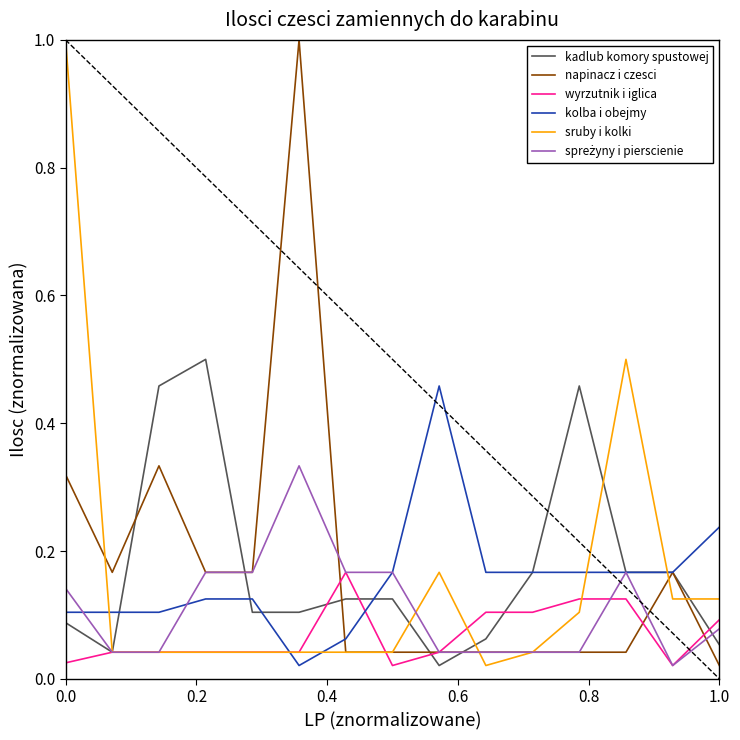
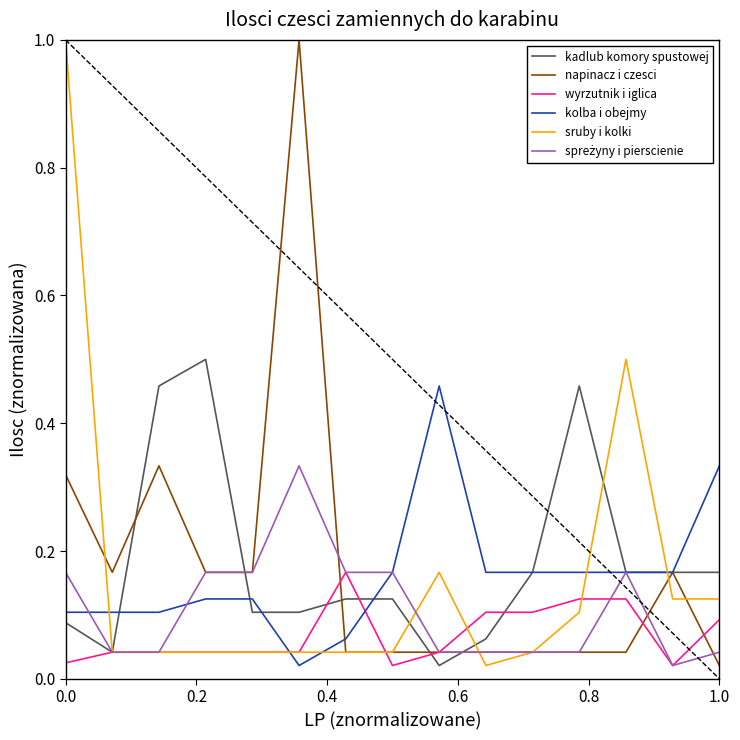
  {
    "kadlub komory spustowej": {
      "0.0": 0.09,
-     "1.0": 0.05
+     "1.0": 0.17
    },
    "napinacz i czesci": {
      "0.0": 0.32,
      "1.0": 0.02
    },
    "wyrzutnik i iglica": {
      "0.0": 0.03,
      "1.0": 0.09
    },
    "kolba i obejmy": {
      "0.0": 0.10,
-     "1.0": 0.24
+     "1.0": 0.33
    },
    "sruby i kolki": {
      "1.0": 0.13
    },
    "spreżyny i pierscienie": {
-     "0.0": 0.14,
-     "1.0": 0.08
+     "0.0": 0.17,
+     "1.0": 0.04
    }
  }
